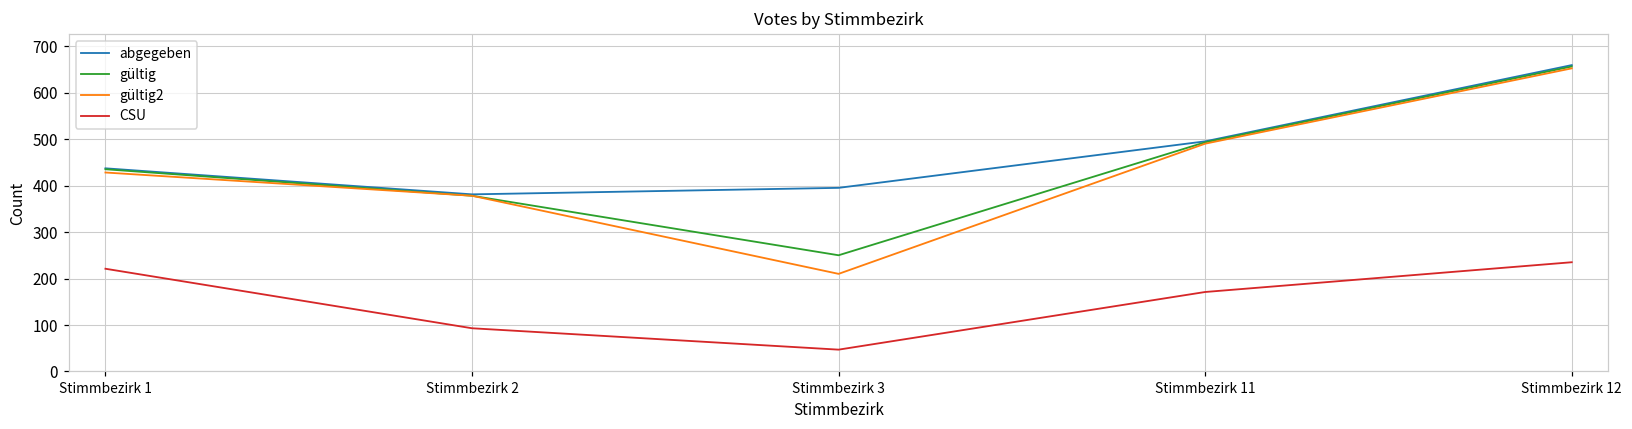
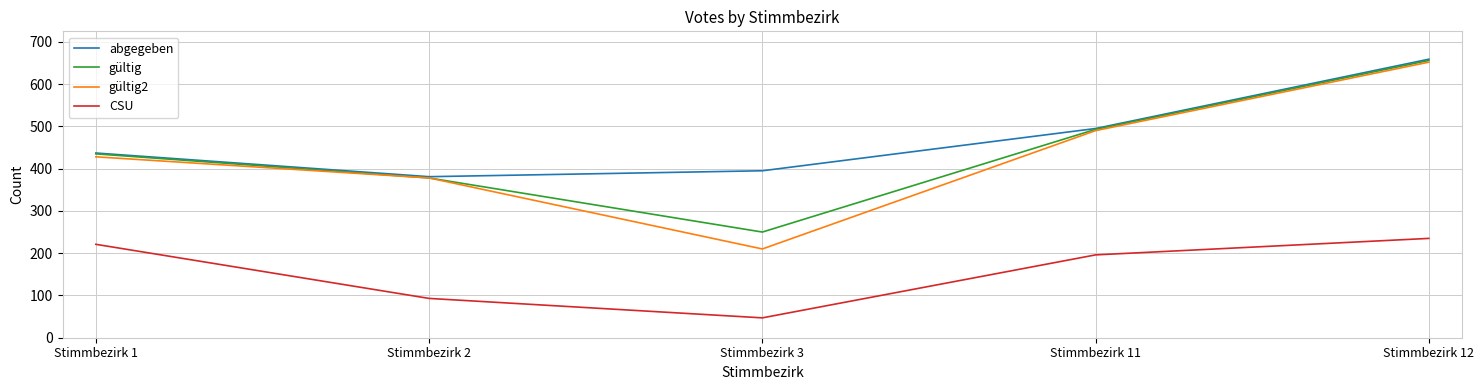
  {
    "abgegeben": {
      "Stimmbezirk 3": 400
    },
    "gültig": {
      "Stimmbezirk 3": 250
    },
    "gültig2": {
      "Stimmbezirk 1": 430,
      "Stimmbezirk 3": 210
    },
    "CSU": {
      "Stimmbezirk 1": 220,
      "Stimmbezirk 2": 90,
      "Stimmbezirk 3": 50,
-     "Stimmbezirk 11": 170,
+     "Stimmbezirk 11": 200,
      "Stimmbezirk 12": 240
    }
  }
